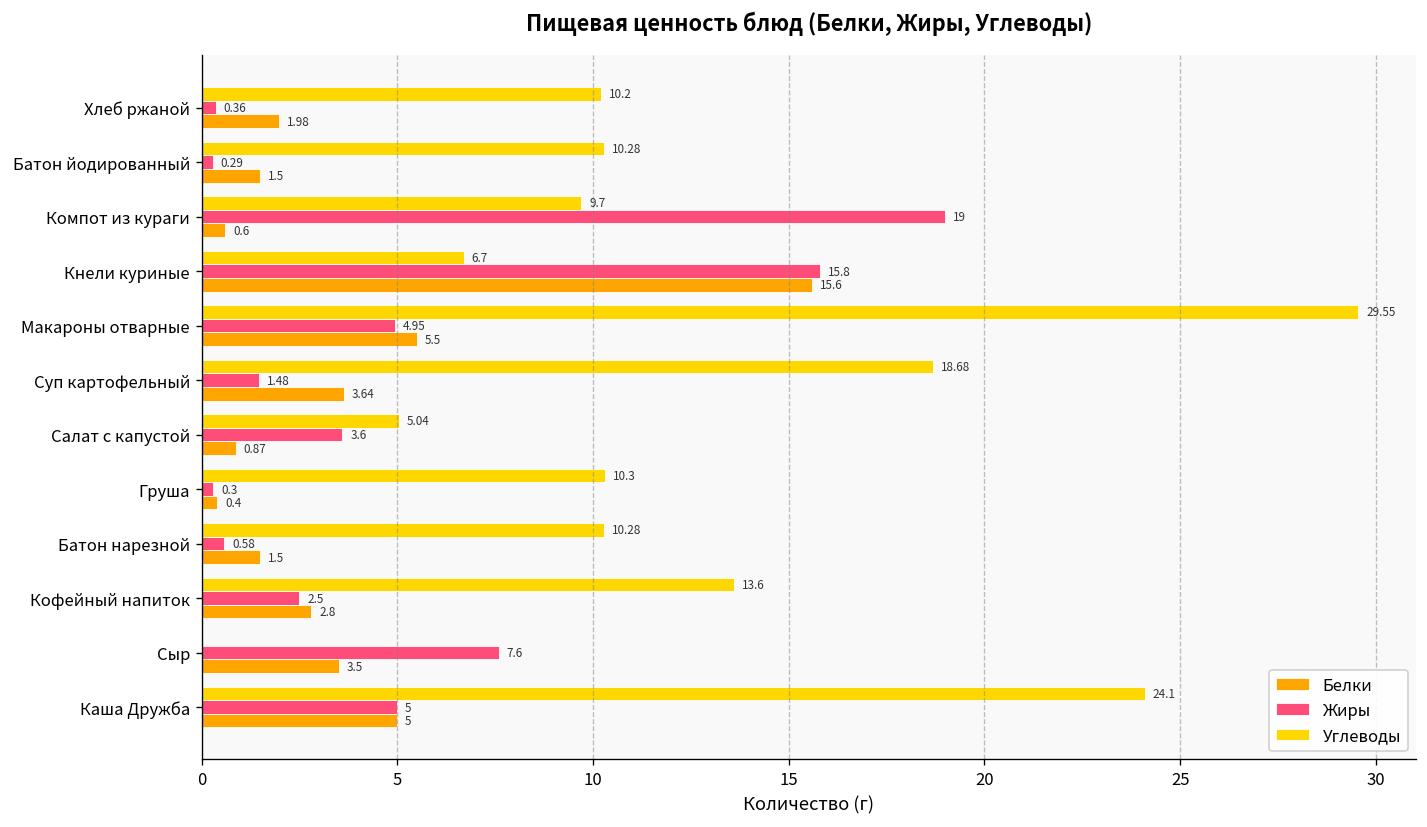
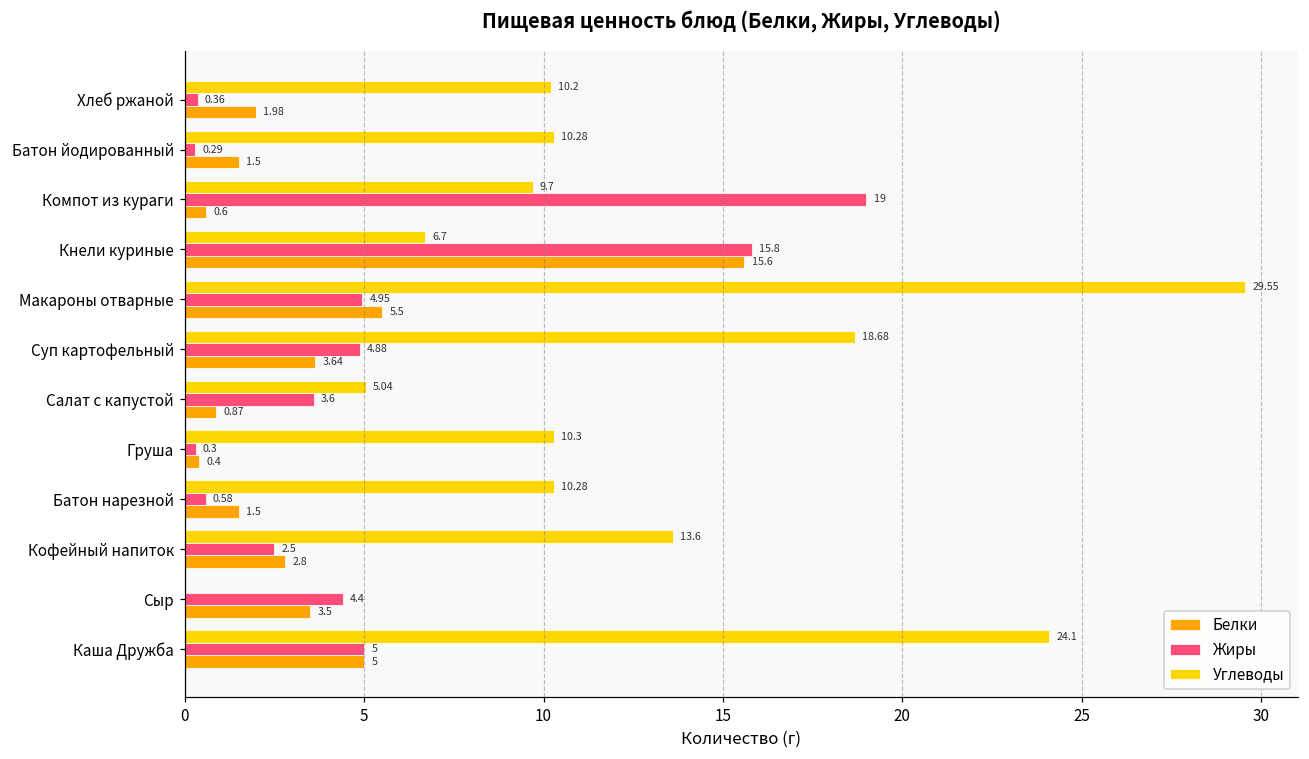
  {
    "Жиры": {
      "Хлеб ржаной": 0.36,
      "Батон йодированный": 0.29,
      "Компот из кураги": 19,
      "Кнели куриные": 15.8,
      "Макароны отварные": 4.95,
-     "Суп картофельный": 1.48,
+     "Суп картофельный": 4.88,
      "Салат с капустой": 3.6,
      "Груша": 0.3,
      "Батон нарезной": 0.58,
      "Кофейный напиток": 2.5,
-     "Сыр": 7.6,
+     "Сыр": 4.4,
      "Каша Дружба": 5
    }
  }
